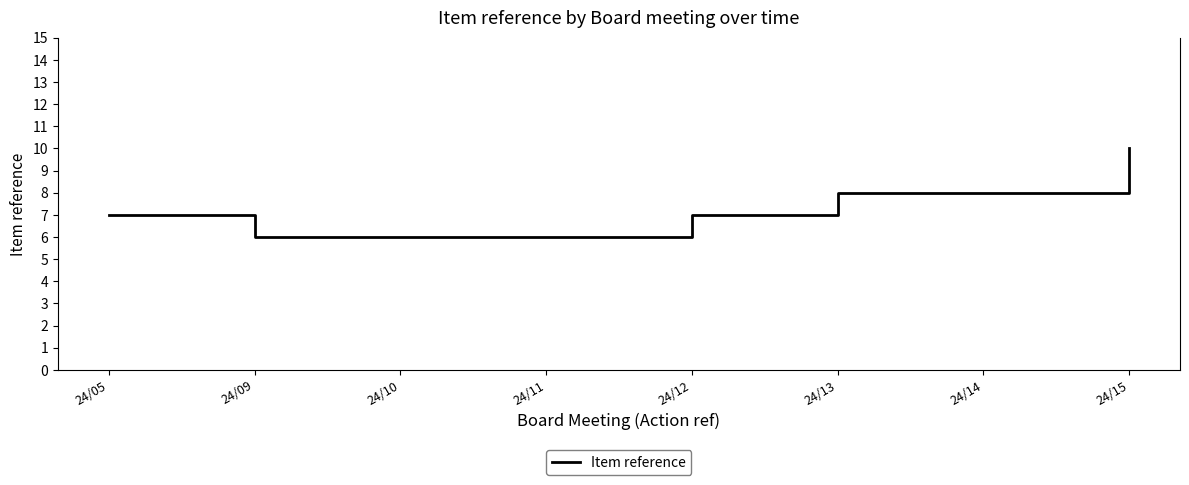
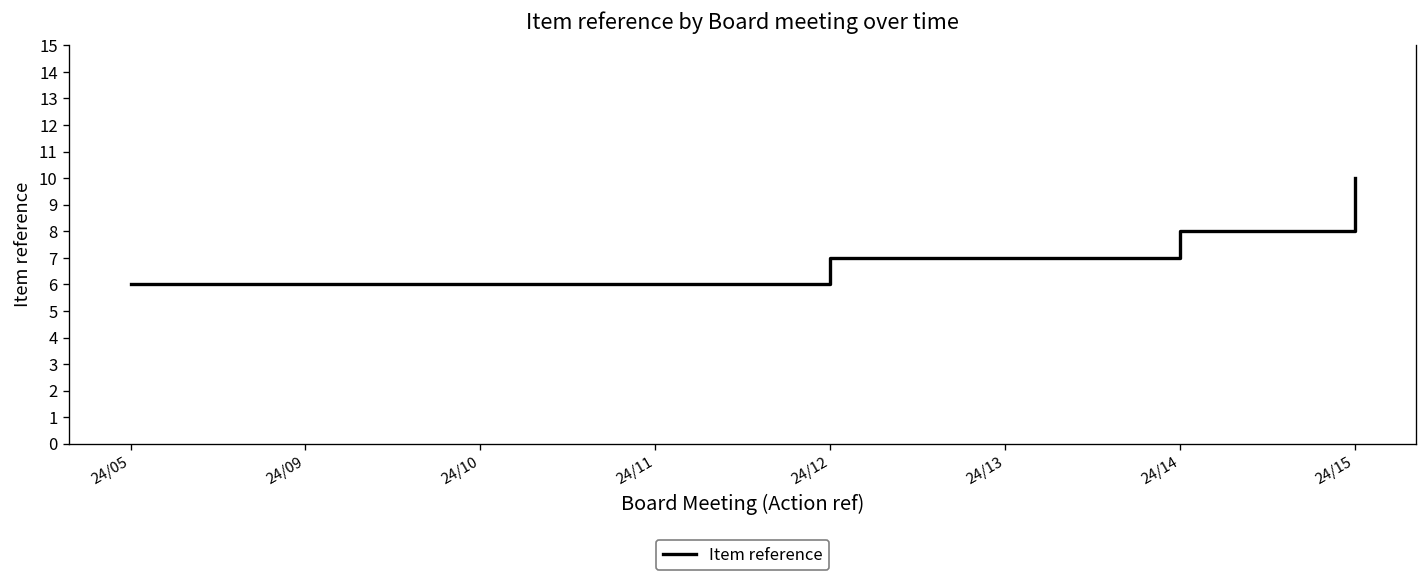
  {
-   "24/05": 7,
+   "24/05": 6,
    "24/09": 6,
    "24/10": 6,
    "24/11": 6,
    "24/12": 7,
-   "24/13": 8,
+   "24/13": 7,
    "24/14": 8,
    "24/15": 10
  }
